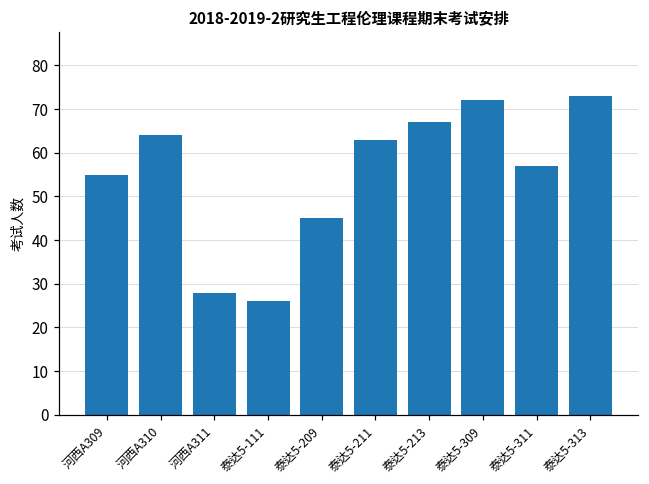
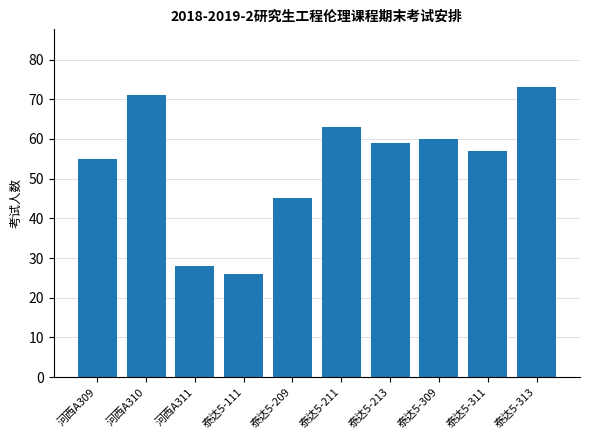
  {
    "河西A309": 55,
-   "河西A310": 64,
+   "河西A310": 71,
    "河西A311": 28,
    "泰达5-111": 26,
    "泰达5-209": 45,
    "泰达5-211": 63,
-   "泰达5-213": 67,
-   "泰达5-309": 72,
+   "泰达5-213": 59,
+   "泰达5-309": 60,
    "泰达5-311": 57,
    "泰达5-313": 73
  }
